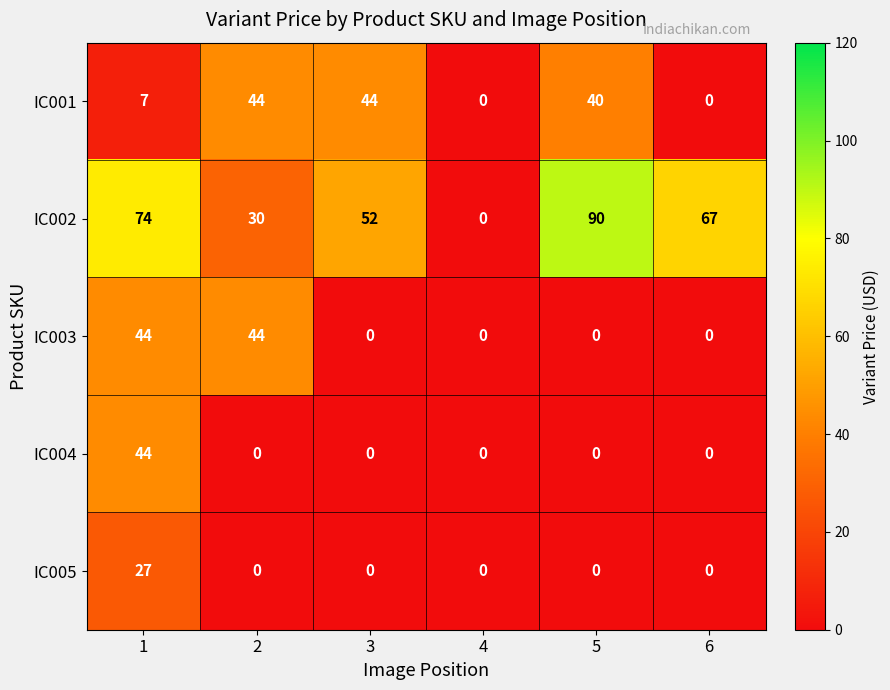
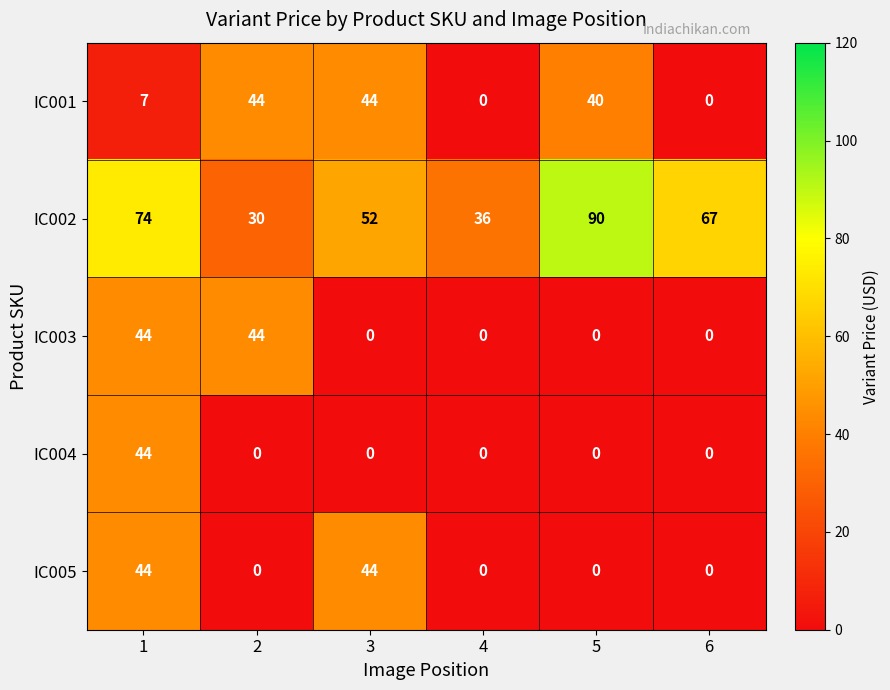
  {
    "IC001": {
      "1": 7,
      "2": 44,
      "3": 44,
      "4": 0,
      "5": 40,
      "6": 0
    },
    "IC002": {
      "1": 74,
      "2": 30,
      "3": 52,
-     "4": 0,
+     "4": 36,
      "5": 90,
      "6": 67
    },
    "IC003": {
      "1": 44,
      "2": 44,
      "3": 0,
      "4": 0,
      "5": 0,
      "6": 0
    },
    "IC004": {
      "1": 44,
      "2": 0,
      "3": 0,
      "4": 0,
      "5": 0,
      "6": 0
    },
    "IC005": {
-     "1": 27,
+     "1": 44,
      "2": 0,
-     "3": 0,
+     "3": 44,
      "4": 0,
      "5": 0,
      "6": 0
    }
  }
